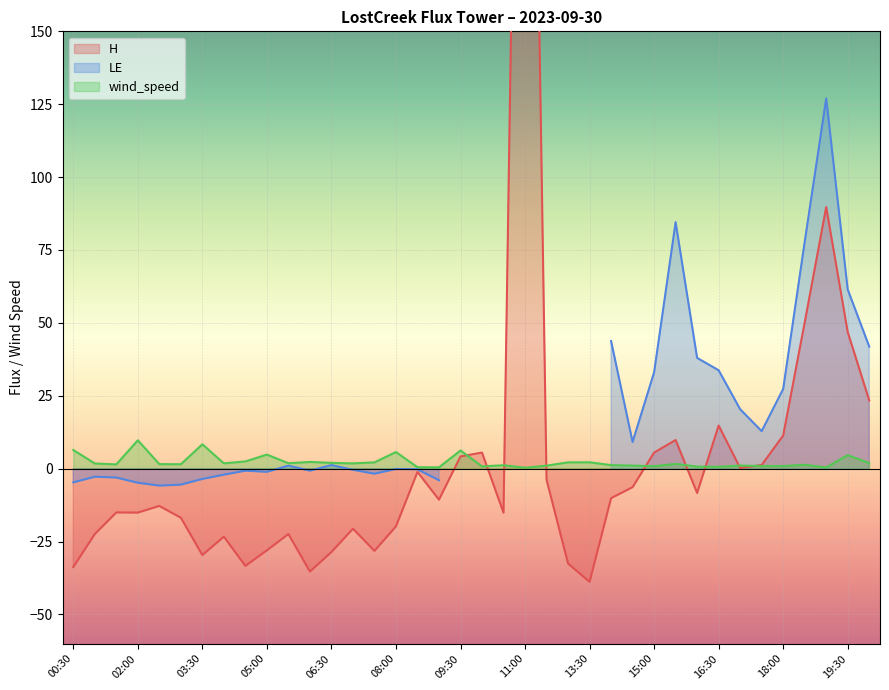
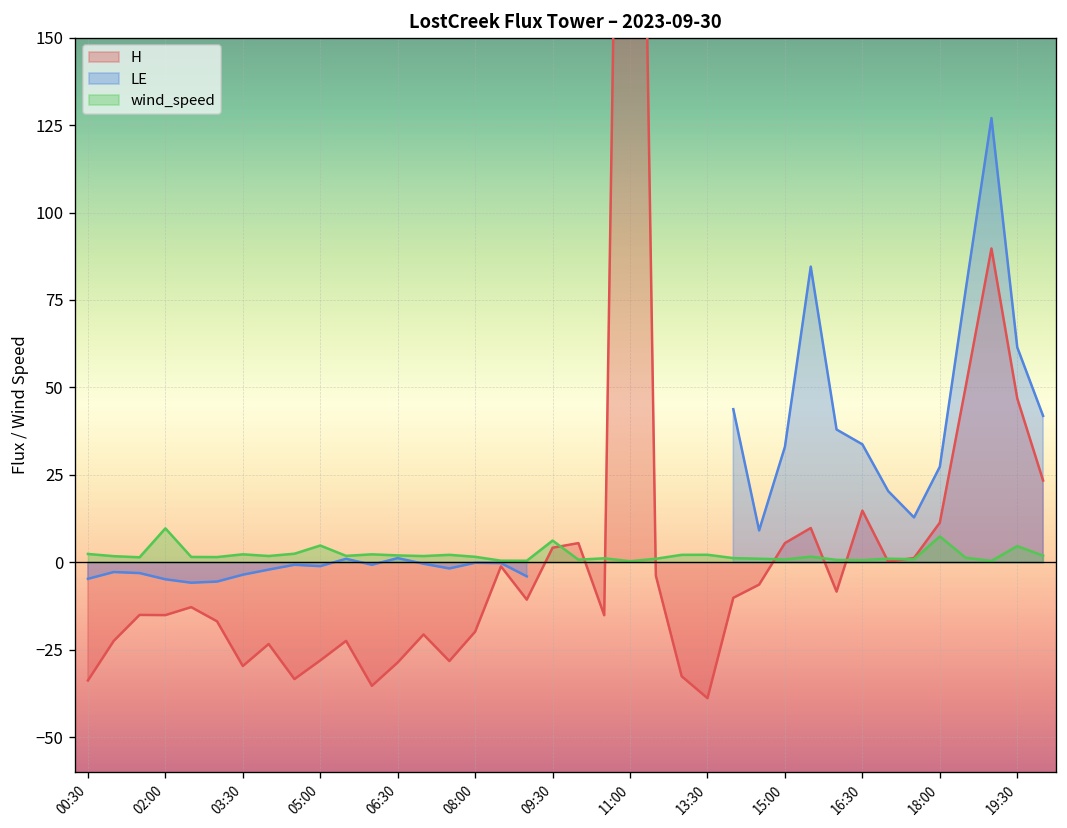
  {
    "wind_speed": {
-     "00:30": 6,
+     "00:30": 2,
      "02:00": 10,
-     "03:30": 8,
+     "03:30": 2,
      "05:00": 5,
-     "08:00": 6,
+     "08:00": 2,
      "09:30": 6,
      "11:00": 0,
      "13:30": 2,
      "15:00": 1,
      "16:30": 1,
-     "18:00": 1,
+     "18:00": 7,
      "19:30": 5
    }
  }
